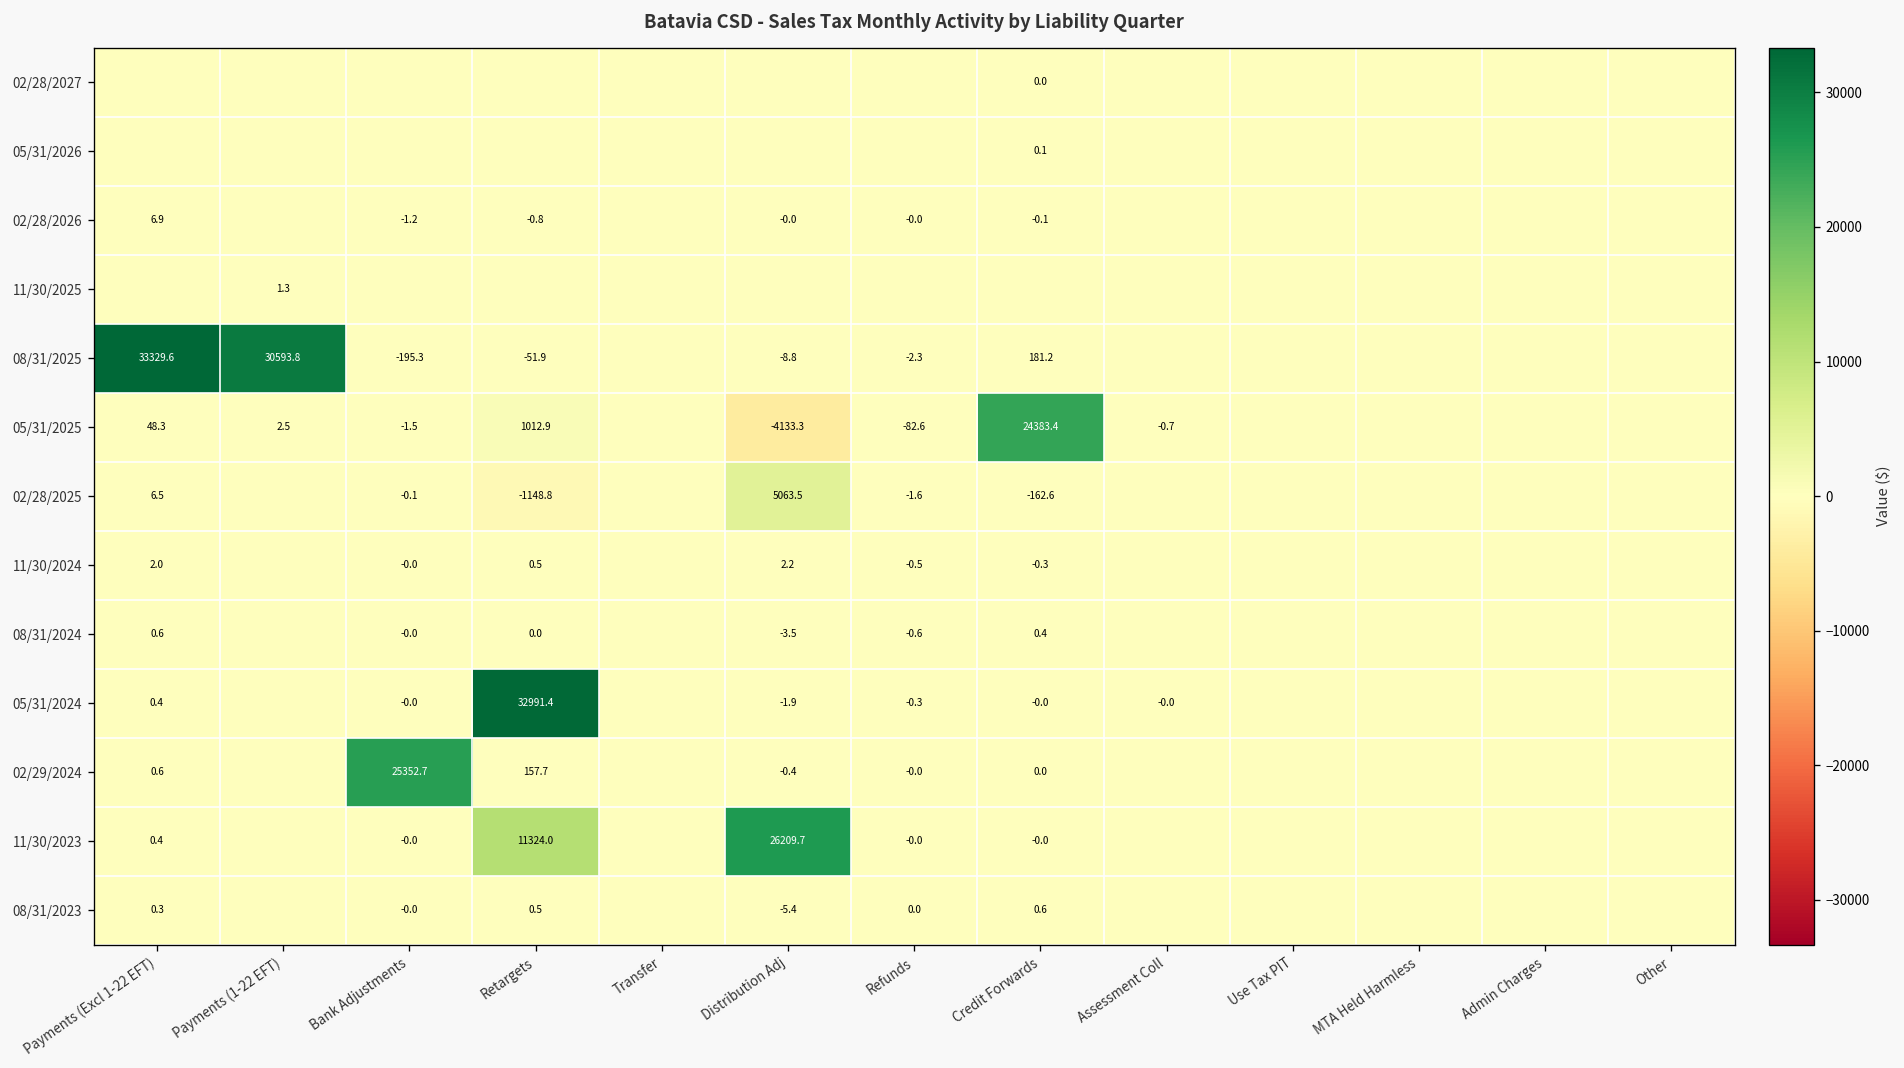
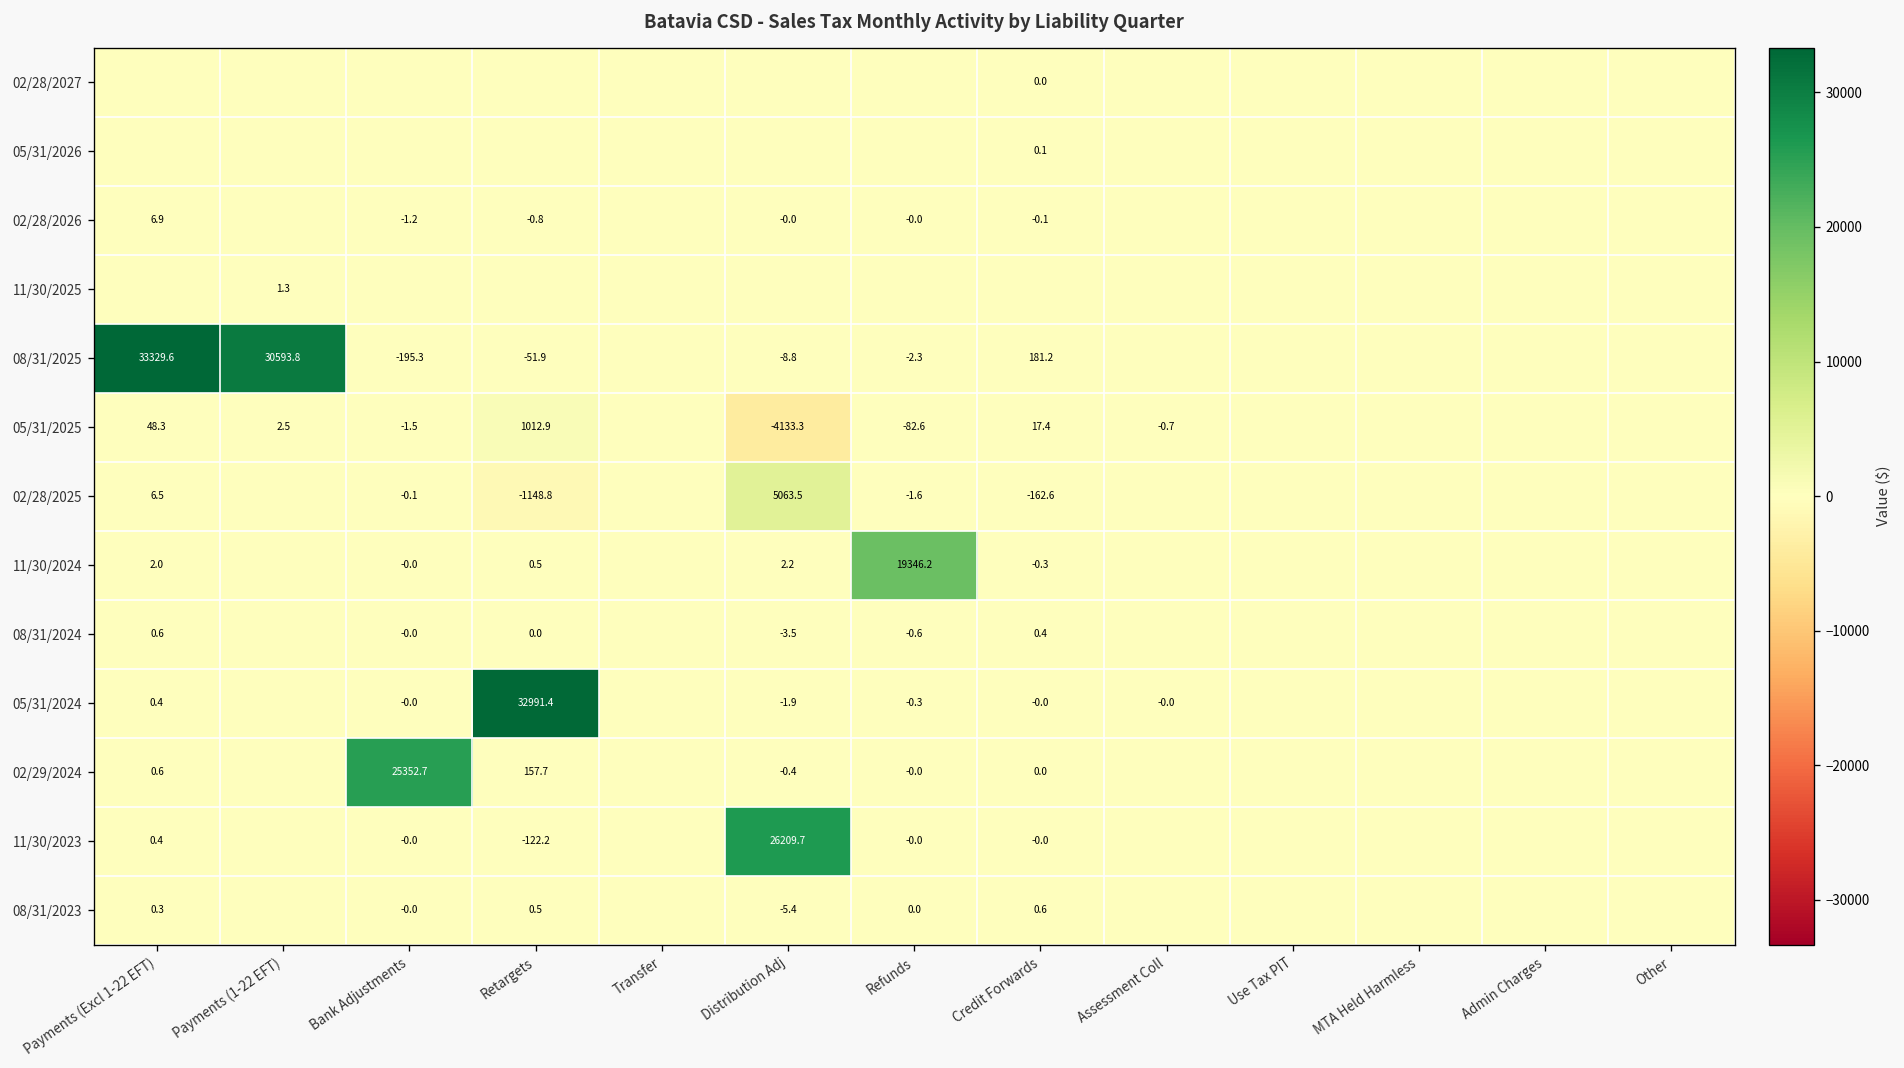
  {
    "02/28/2027": {
      "Credit Forwards": 0.0
    },
    "05/31/2026": {
      "Credit Forwards": 0.1
    },
    "02/28/2026": {
      "Payments (Excl 1-22 EFT)": 6.9,
      "Bank Adjustments": -1.2,
      "Retargets": -0.8,
      "Distribution Adj": -0.0,
      "Refunds": -0.0,
      "Credit Forwards": -0.1
    },
    "11/30/2025": {
      "Payments (1-22 EFT)": 1.3
    },
    "08/31/2025": {
      "Payments (Excl 1-22 EFT)": 33329.6,
      "Payments (1-22 EFT)": 30593.8,
      "Bank Adjustments": -195.3,
      "Retargets": -51.9,
      "Distribution Adj": -8.8,
      "Refunds": -2.3,
      "Credit Forwards": 181.2
    },
    "05/31/2025": {
      "Payments (Excl 1-22 EFT)": 48.3,
      "Payments (1-22 EFT)": 2.5,
      "Bank Adjustments": -1.5,
      "Retargets": 1012.9,
      "Distribution Adj": -4133.3,
      "Refunds": -82.6,
-     "Credit Forwards": 24383.4,
+     "Credit Forwards": 17.4,
      "Assessment Coll": -0.7
    },
    "02/28/2025": {
      "Payments (Excl 1-22 EFT)": 6.5,
      "Bank Adjustments": -0.1,
      "Retargets": -1148.8,
      "Distribution Adj": 5063.5,
      "Refunds": -1.6,
      "Credit Forwards": -162.6
    },
    "11/30/2024": {
      "Payments (Excl 1-22 EFT)": 2.0,
      "Bank Adjustments": -0.0,
      "Retargets": 0.5,
      "Distribution Adj": 2.2,
-     "Refunds": -0.5,
+     "Refunds": 19346.2,
      "Credit Forwards": -0.3
    },
    "08/31/2024": {
      "Payments (Excl 1-22 EFT)": 0.6,
      "Bank Adjustments": -0.0,
      "Retargets": 0.0,
      "Distribution Adj": -3.5,
      "Refunds": -0.6,
      "Credit Forwards": 0.4
    },
    "05/31/2024": {
      "Payments (Excl 1-22 EFT)": 0.4,
      "Bank Adjustments": -0.0,
      "Retargets": 32991.4,
      "Distribution Adj": -1.9,
      "Refunds": -0.3,
      "Credit Forwards": -0.0,
      "Assessment Coll": -0.0
    },
    "02/29/2024": {
      "Payments (Excl 1-22 EFT)": 0.6,
      "Bank Adjustments": 25352.7,
      "Retargets": 157.7,
      "Distribution Adj": -0.4,
      "Refunds": -0.0,
      "Credit Forwards": 0.0
    },
    "11/30/2023": {
      "Payments (Excl 1-22 EFT)": 0.4,
      "Bank Adjustments": -0.0,
-     "Retargets": 11324.0,
+     "Retargets": -122.2,
      "Distribution Adj": 26209.7,
      "Refunds": -0.0,
      "Credit Forwards": -0.0
    },
    "08/31/2023": {
      "Payments (Excl 1-22 EFT)": 0.3,
      "Bank Adjustments": -0.0,
      "Retargets": 0.5,
      "Distribution Adj": -5.4,
      "Refunds": 0.0,
      "Credit Forwards": 0.6
    }
  }
